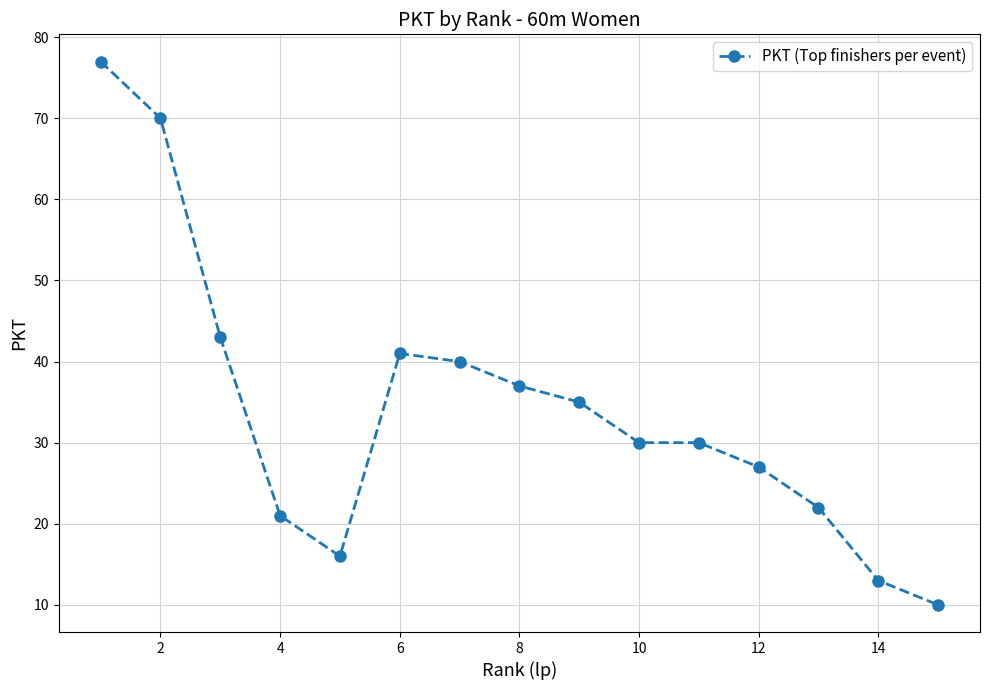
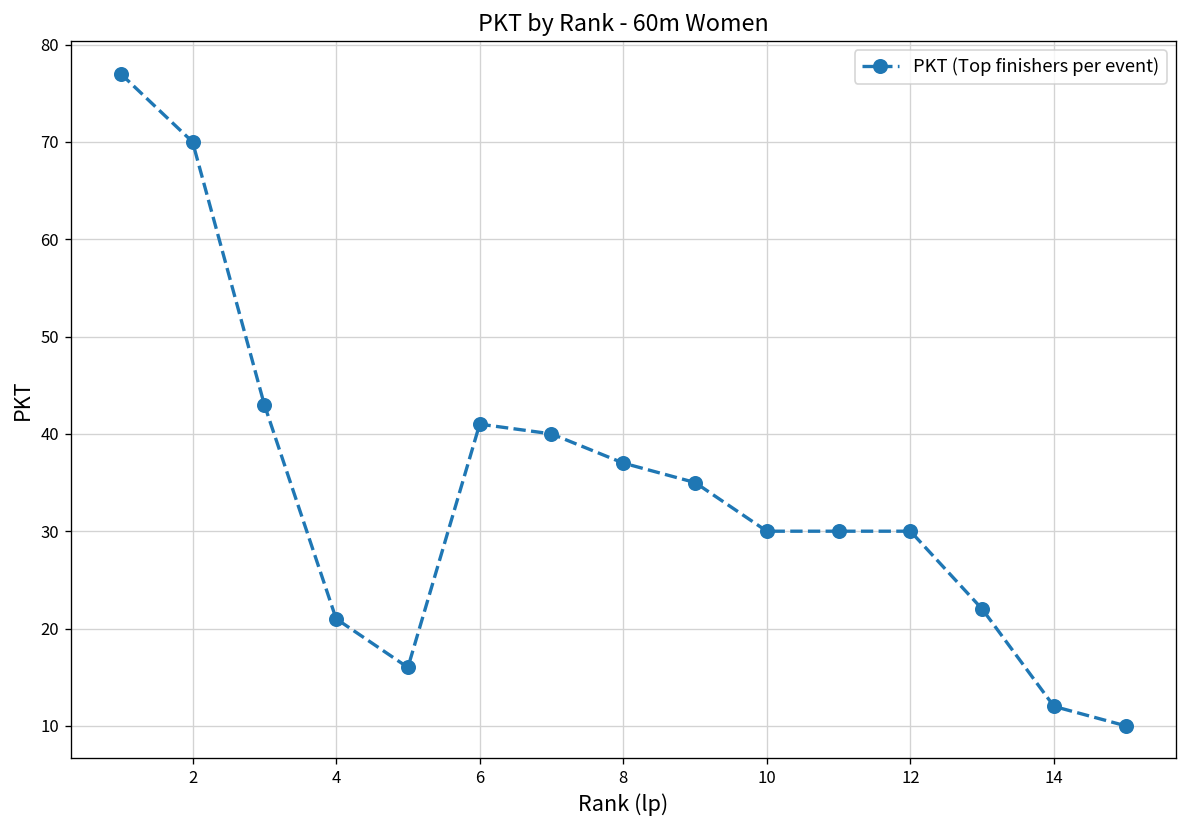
  {
    "2": 70,
    "4": 21,
    "6": 41,
    "8": 37,
    "10": 30,
-   "12": 27,
-   "14": 13
+   "12": 30,
+   "14": 12
  }
